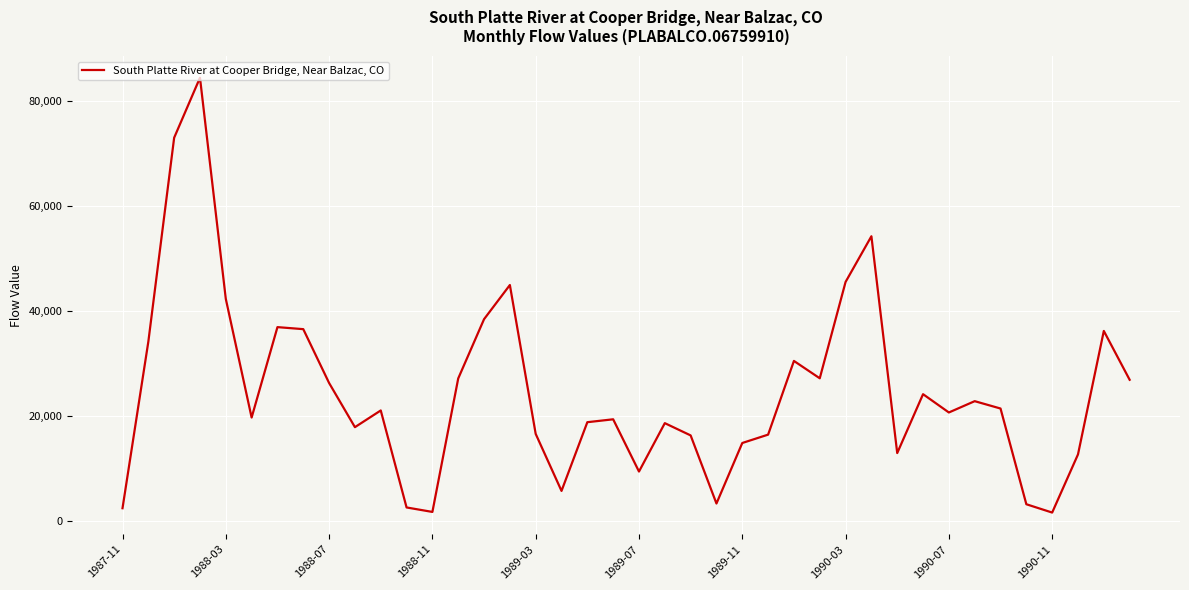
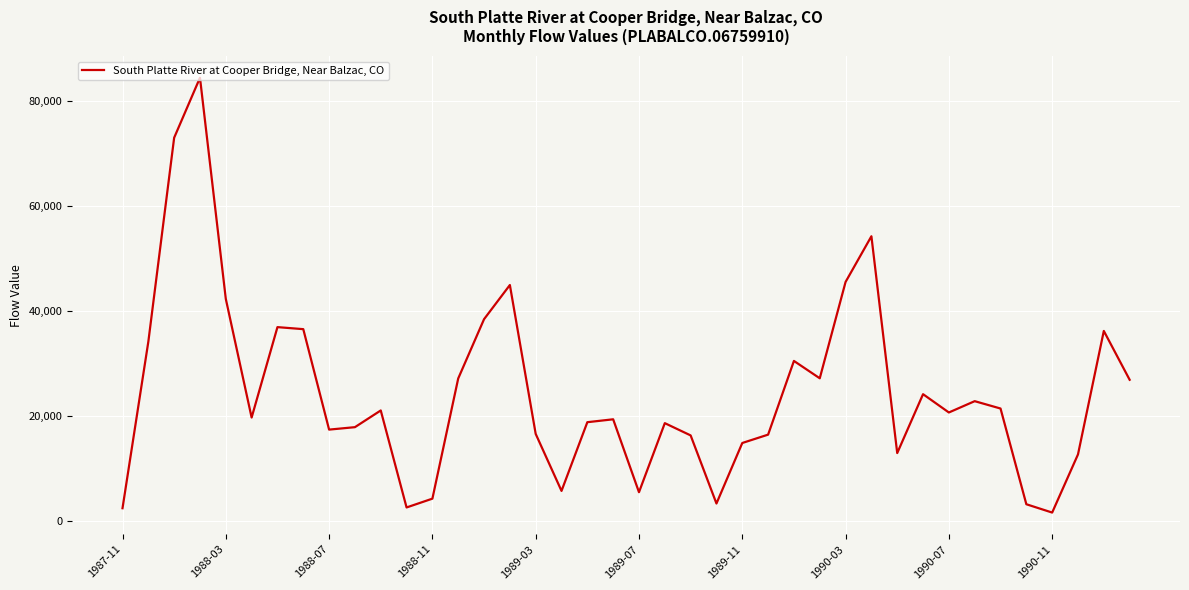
  {
    "1987-11": "2,000",
    "1988-03": "42,000",
-   "1988-07": "26,000",
-   "1988-11": "2,000",
+   "1988-07": "17,000",
+   "1988-11": "4,000",
    "1989-03": "17,000",
-   "1989-07": "9,000",
+   "1989-07": "5,000",
    "1989-11": "15,000",
    "1990-03": "46,000",
    "1990-07": "21,000",
    "1990-11": "2,000"
  }
